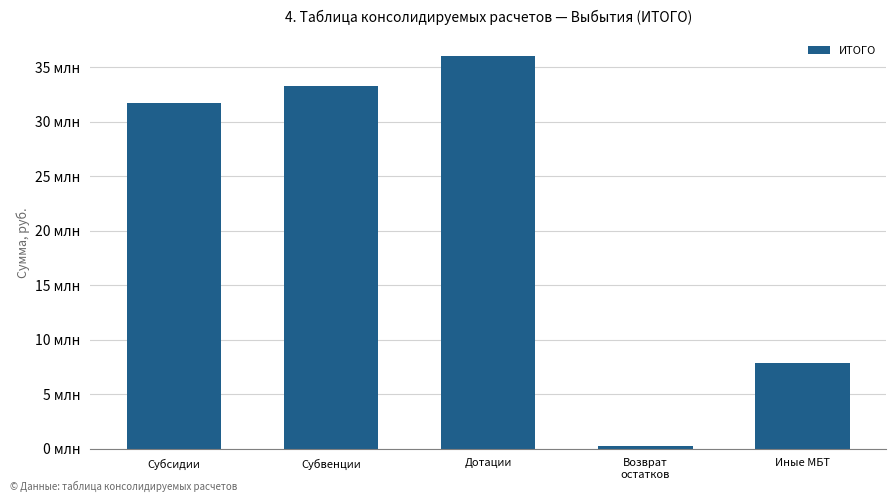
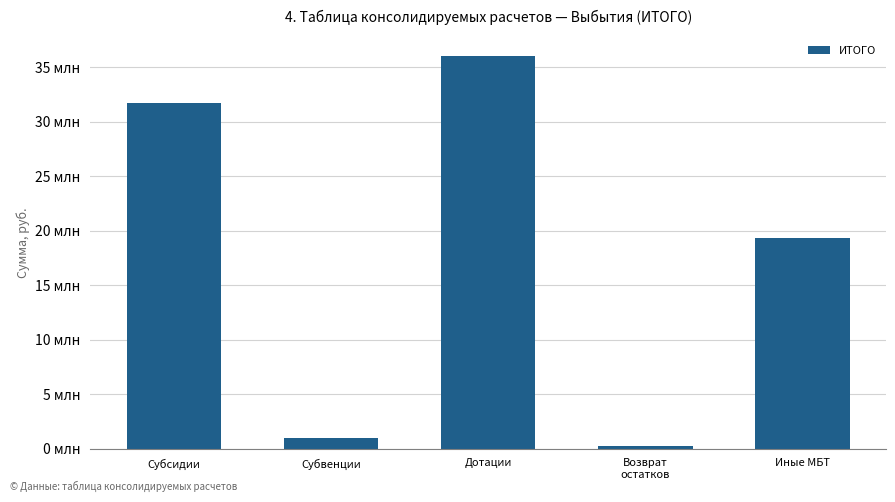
  {
    "Субсидии": "31.7 млн",
-   "Субвенции": "33.3 млн",
+   "Субвенции": "1.0 млн",
    "Дотации": "36.0 млн",
-   "Иные МБТ": "7.8 млн"
+   "Иные МБТ": "19.3 млн"
  }
